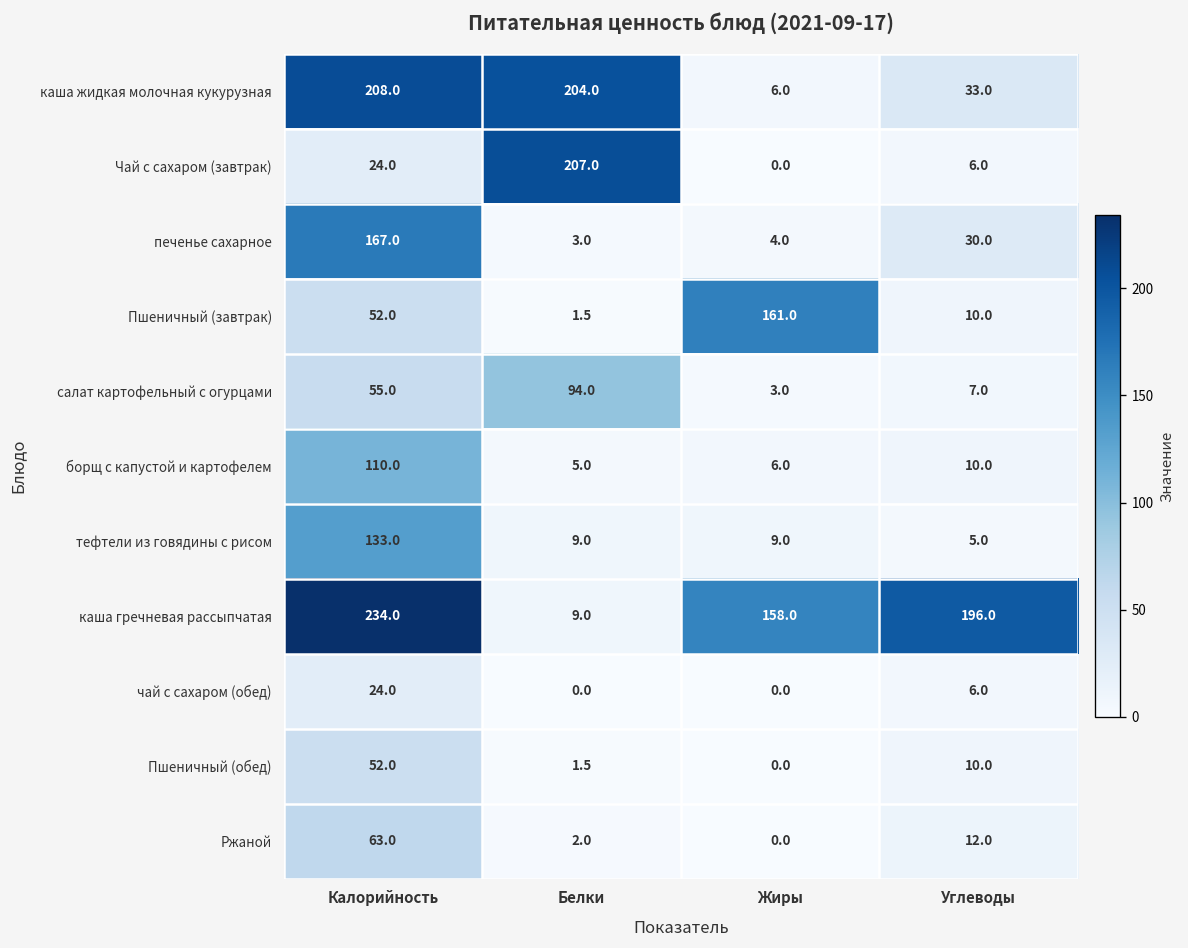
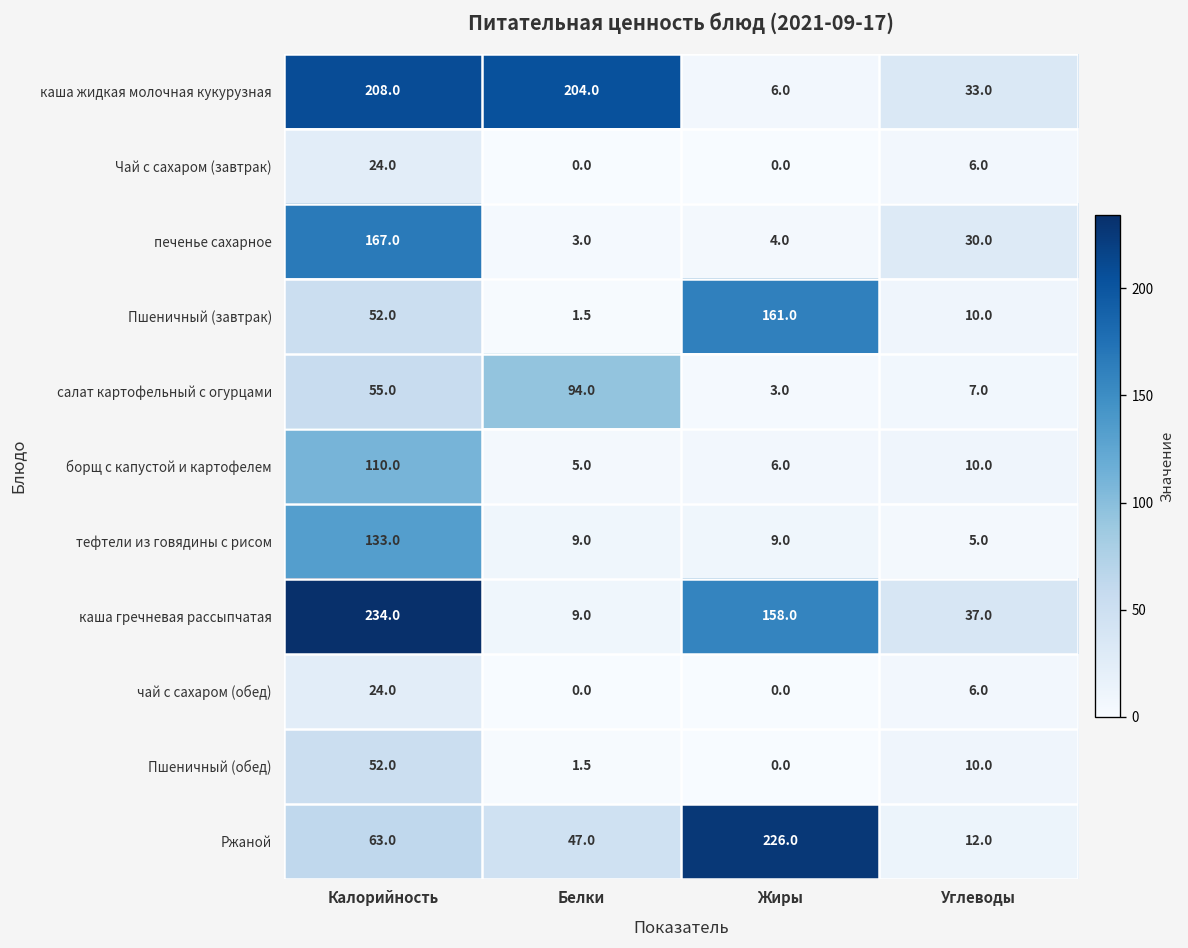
  {
    "каша жидкая молочная кукурузная": {
      "Калорийность": 208.0,
      "Белки": 204.0,
      "Жиры": 6.0,
      "Углеводы": 33.0
    },
    "Чай с сахаром (завтрак)": {
      "Калорийность": 24.0,
-     "Белки": 207.0,
+     "Белки": 0.0,
      "Жиры": 0.0,
      "Углеводы": 6.0
    },
    "печенье сахарное": {
      "Калорийность": 167.0,
      "Белки": 3.0,
      "Жиры": 4.0,
      "Углеводы": 30.0
    },
    "Пшеничный (завтрак)": {
      "Калорийность": 52.0,
      "Белки": 1.5,
      "Жиры": 161.0,
      "Углеводы": 10.0
    },
    "салат картофельный с огурцами": {
      "Калорийность": 55.0,
      "Белки": 94.0,
      "Жиры": 3.0,
      "Углеводы": 7.0
    },
    "борщ с капустой и картофелем": {
      "Калорийность": 110.0,
      "Белки": 5.0,
      "Жиры": 6.0,
      "Углеводы": 10.0
    },
    "тефтели из говядины с рисом": {
      "Калорийность": 133.0,
      "Белки": 9.0,
      "Жиры": 9.0,
      "Углеводы": 5.0
    },
    "каша гречневая рассыпчатая": {
      "Калорийность": 234.0,
      "Белки": 9.0,
      "Жиры": 158.0,
-     "Углеводы": 196.0
+     "Углеводы": 37.0
    },
    "чай с сахаром (обед)": {
      "Калорийность": 24.0,
      "Белки": 0.0,
      "Жиры": 0.0,
      "Углеводы": 6.0
    },
    "Пшеничный (обед)": {
      "Калорийность": 52.0,
      "Белки": 1.5,
      "Жиры": 0.0,
      "Углеводы": 10.0
    },
    "Ржаной": {
      "Калорийность": 63.0,
-     "Белки": 2.0,
-     "Жиры": 0.0,
+     "Белки": 47.0,
+     "Жиры": 226.0,
      "Углеводы": 12.0
    }
  }
